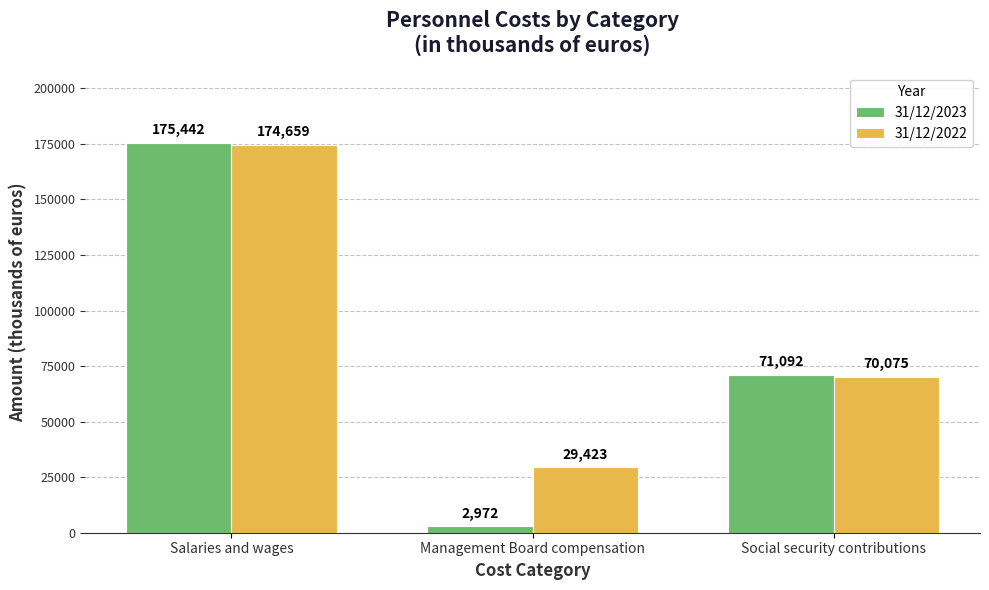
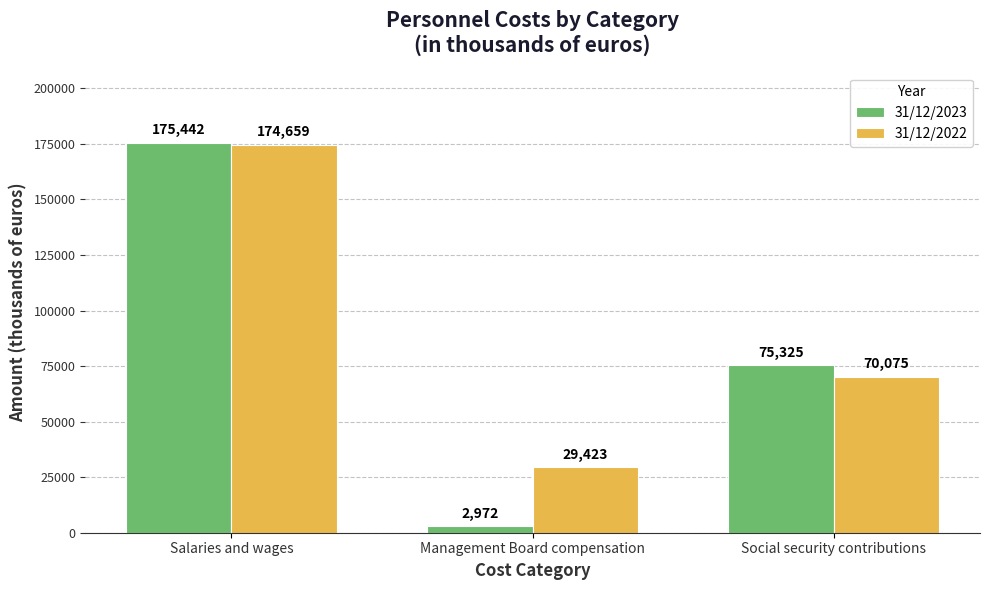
  {
    "31/12/2023": {
      "Salaries and wages": "175,442",
      "Management Board compensation": "2,972",
-     "Social security contributions": "71,092"
+     "Social security contributions": "75,325"
    },
    "31/12/2022": {
      "Salaries and wages": "174,659",
      "Management Board compensation": "29,423",
      "Social security contributions": "70,075"
    }
  }
